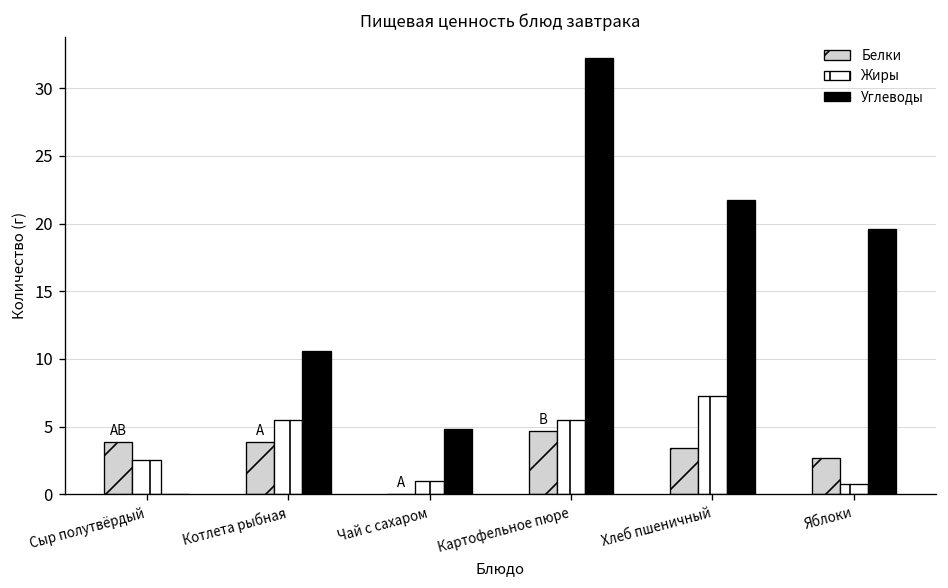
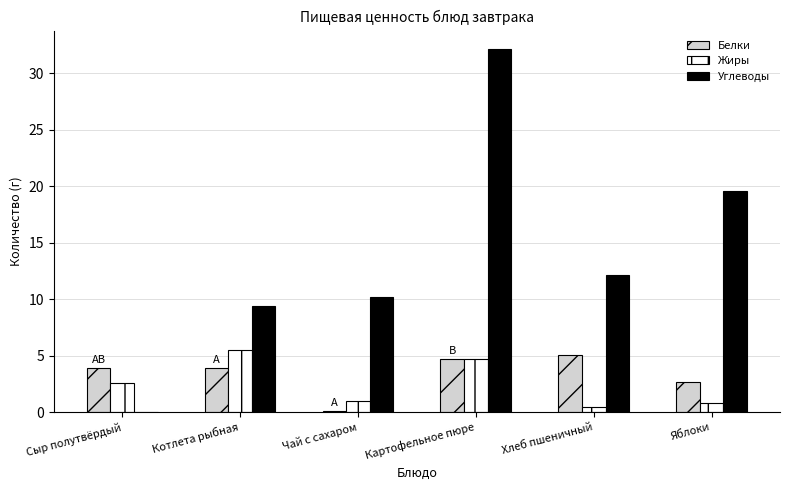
  {
    "Белки": {
      "Сыр полутвёрдый": 3.9,
      "Котлета рыбная": 3.9,
      "Картофельное пюре": 4.7,
-     "Хлеб пшеничный": 3.4,
+     "Хлеб пшеничный": 5.1,
      "Яблоки": 2.7
    },
    "Жиры": {
      "Сыр полутвёрдый": 2.5,
      "Котлета рыбная": 5.5,
      "Чай с сахаром": 1.0,
-     "Картофельное пюре": 5.5,
-     "Хлеб пшеничный": 7.3,
+     "Картофельное пюре": 4.7,
+     "Хлеб пшеничный": 0.5,
      "Яблоки": 0.8
    },
    "Углеводы": {
      "Сыр полутвёрдый": 0.0,
-     "Котлета рыбная": 10.6,
-     "Чай с сахаром": 4.8,
+     "Котлета рыбная": 9.4,
+     "Чай с сахаром": 10.2,
      "Картофельное пюре": 32.2,
-     "Хлеб пшеничный": 21.7,
+     "Хлеб пшеничный": 12.2,
      "Яблоки": 19.6
    }
  }
